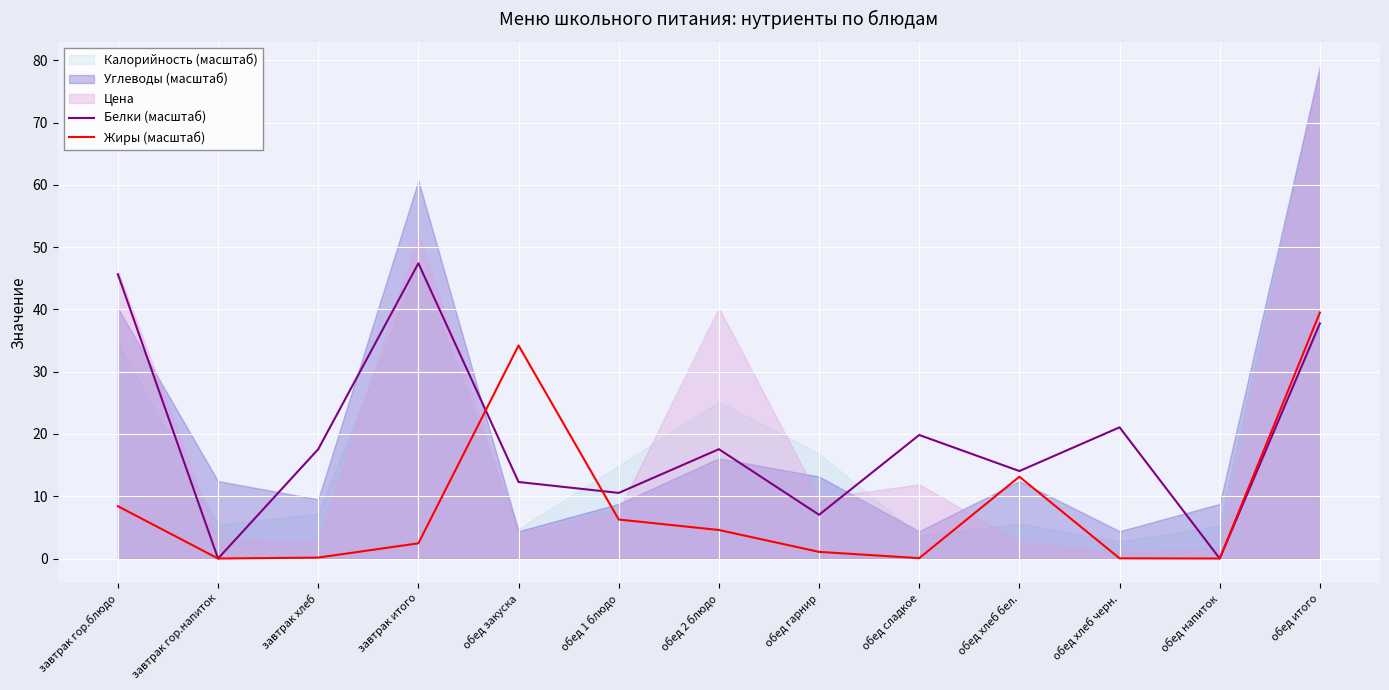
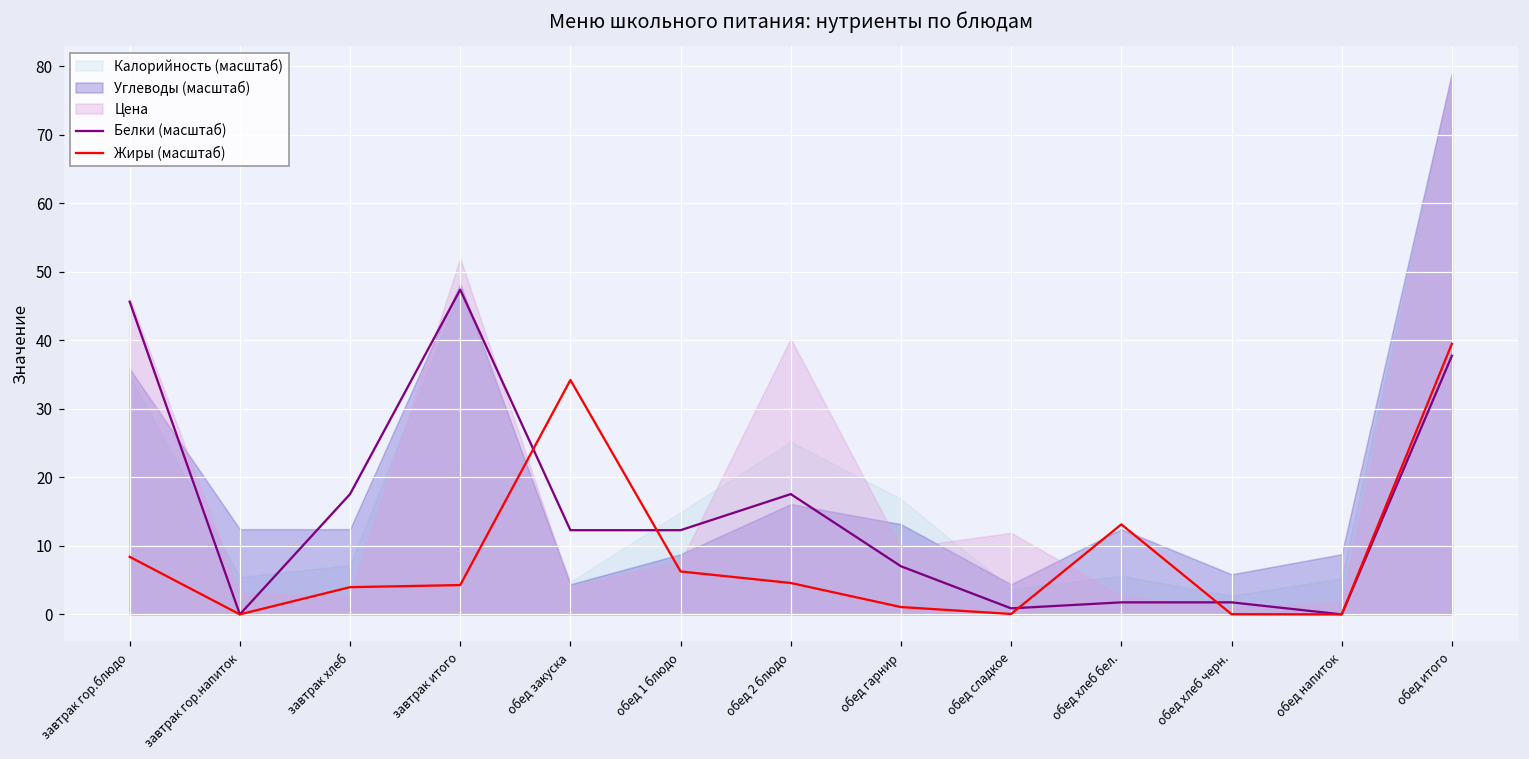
  {
    "Белки (масштаб)": {
      "завтрак гор.блюдо": 46,
      "завтрак хлеб": 18,
      "обед закуска": 12,
-     "обед 1 блюдо": 11,
+     "обед 1 блюдо": 12,
      "обед 2 блюдо": 18,
      "обед гарнир": 7,
-     "обед сладкое": 20,
-     "обед хлеб бел.": 14,
-     "обед хлеб черн.": 21,
+     "обед сладкое": 1,
+     "обед хлеб бел.": 2,
+     "обед хлеб черн.": 2,
      "обед итого": 38
    },
    "Углеводы (масштаб)": {
-     "завтрак гор.блюдо": 40,
+     "завтрак гор.блюдо": 36,
      "завтрак гор.напиток": 12,
-     "завтрак хлеб": 10,
-     "завтрак итого": 61,
+     "завтрак хлеб": 12,
+     "завтрак итого": 48,
      "обед 1 блюдо": 9,
      "обед 2 блюдо": 16,
      "обед гарнир": 13,
      "обед сладкое": 4,
      "обед хлеб бел.": 12,
-     "обед хлеб черн.": 4,
+     "обед хлеб черн.": 6,
      "обед напиток": 9
    },
    "Жиры (масштаб)": {
      "завтрак гор.блюдо": 8,
-     "завтрак хлеб": 0,
-     "завтрак итого": 2,
+     "завтрак хлеб": 4,
+     "завтрак итого": 4,
      "обед закуска": 34,
      "обед 1 блюдо": 6,
      "обед 2 блюдо": 5,
      "обед гарнир": 1,
      "обед сладкое": 0,
      "обед хлеб бел.": 13,
      "обед хлеб черн.": 0,
      "обед итого": 40
    }
  }
